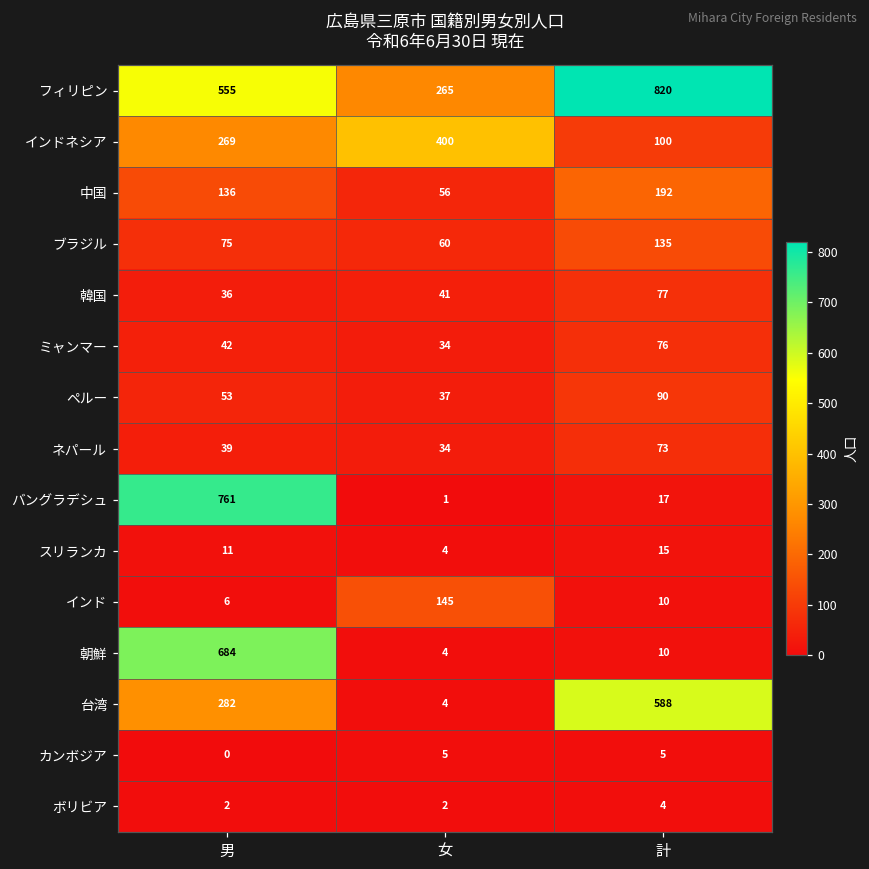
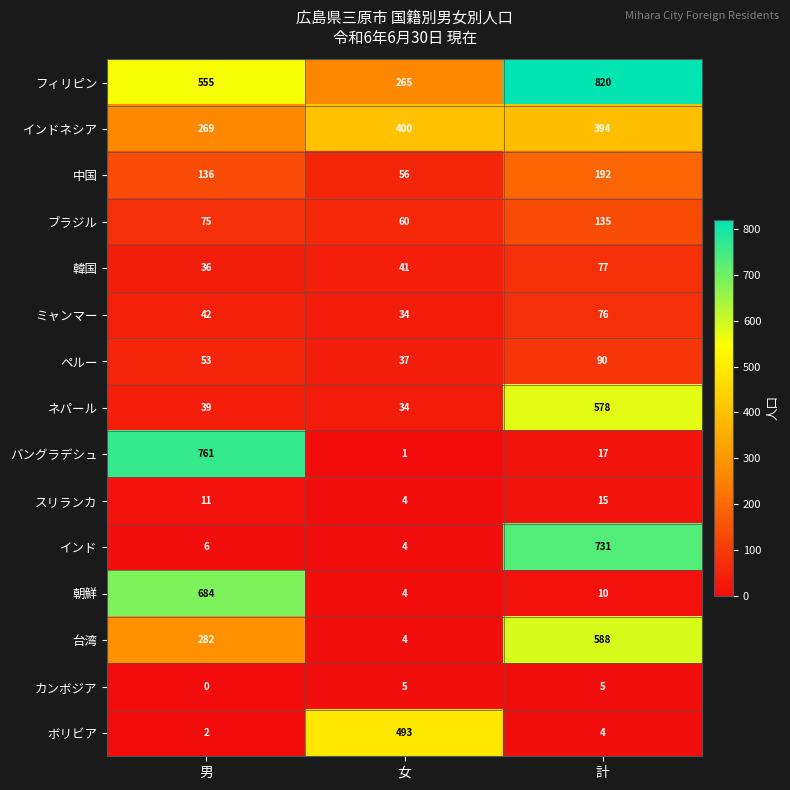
  {
    "フィリピン": {
      "男": 555,
      "女": 265,
      "計": 820
    },
    "インドネシア": {
      "男": 269,
      "女": 400,
-     "計": 100
+     "計": 394
    },
    "中国": {
      "男": 136,
      "女": 56,
      "計": 192
    },
    "ブラジル": {
      "男": 75,
      "女": 60,
      "計": 135
    },
    "韓国": {
      "男": 36,
      "女": 41,
      "計": 77
    },
    "ミャンマー": {
      "男": 42,
      "女": 34,
      "計": 76
    },
    "ペルー": {
      "男": 53,
      "女": 37,
      "計": 90
    },
    "ネパール": {
      "男": 39,
      "女": 34,
-     "計": 73
+     "計": 578
    },
    "バングラデシュ": {
      "男": 761,
      "女": 1,
      "計": 17
    },
    "スリランカ": {
      "男": 11,
      "女": 4,
      "計": 15
    },
    "インド": {
      "男": 6,
-     "女": 145,
-     "計": 10
+     "女": 4,
+     "計": 731
    },
    "朝鮮": {
      "男": 684,
      "女": 4,
      "計": 10
    },
    "台湾": {
      "男": 282,
      "女": 4,
      "計": 588
    },
    "カンボジア": {
      "男": 0,
      "女": 5,
      "計": 5
    },
    "ボリビア": {
      "男": 2,
-     "女": 2,
+     "女": 493,
      "計": 4
    }
  }
